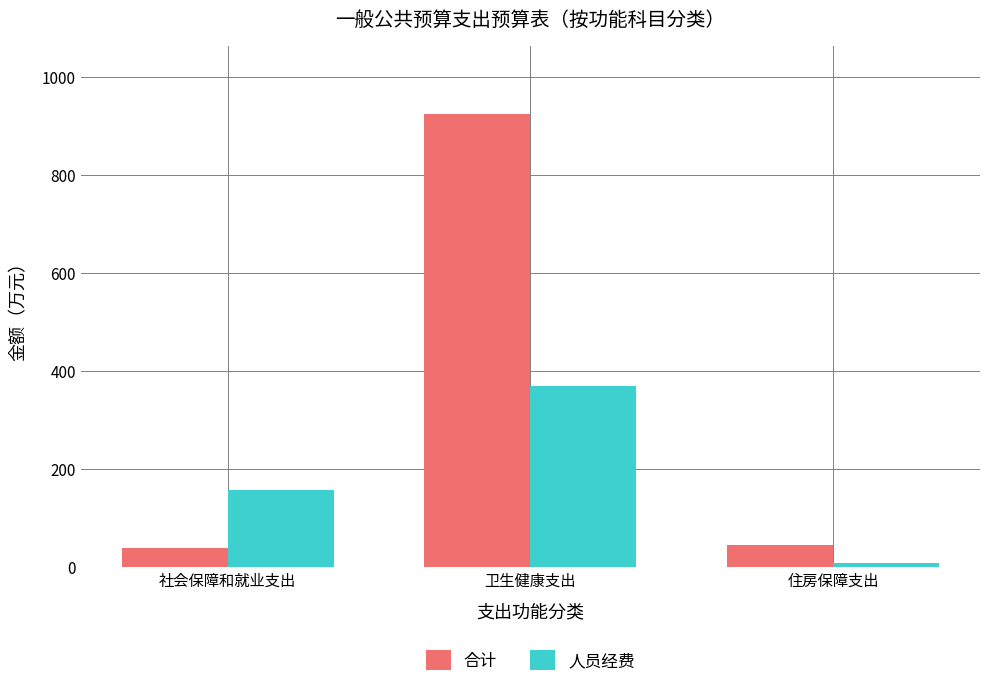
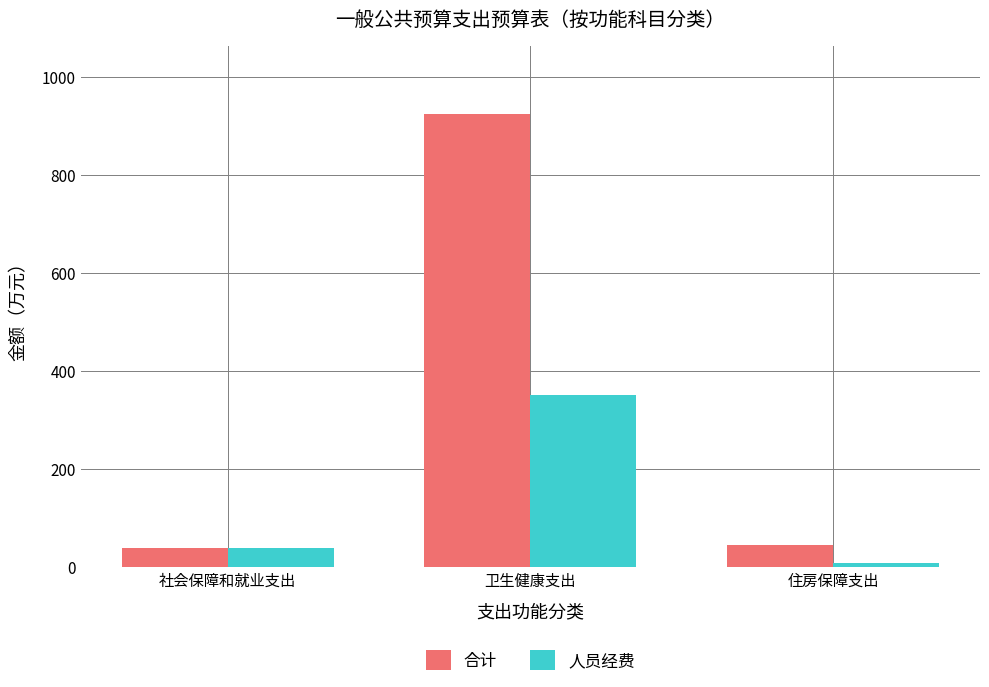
  {
    "合计": {
      "社会保障和就业支出": 40,
      "卫生健康支出": 920,
      "住房保障支出": 40
    },
    "人员经费": {
-     "社会保障和就业支出": 160,
-     "卫生健康支出": 370,
+     "社会保障和就业支出": 40,
+     "卫生健康支出": 350,
      "住房保障支出": 10
    }
  }
